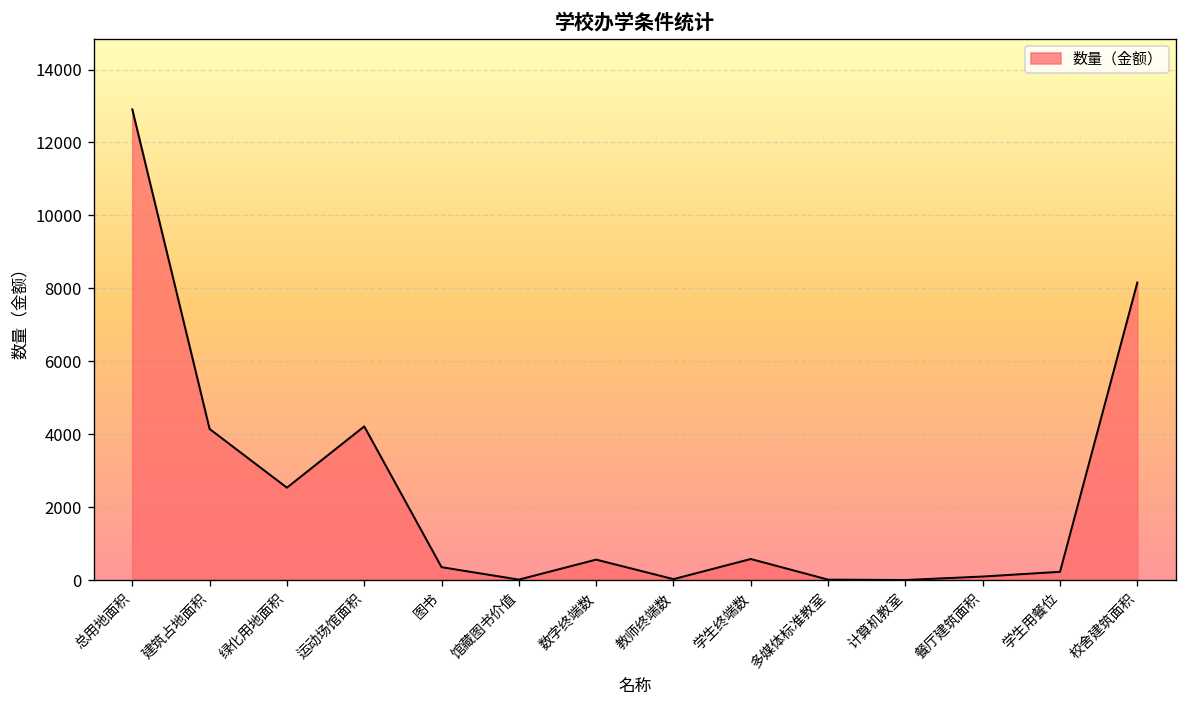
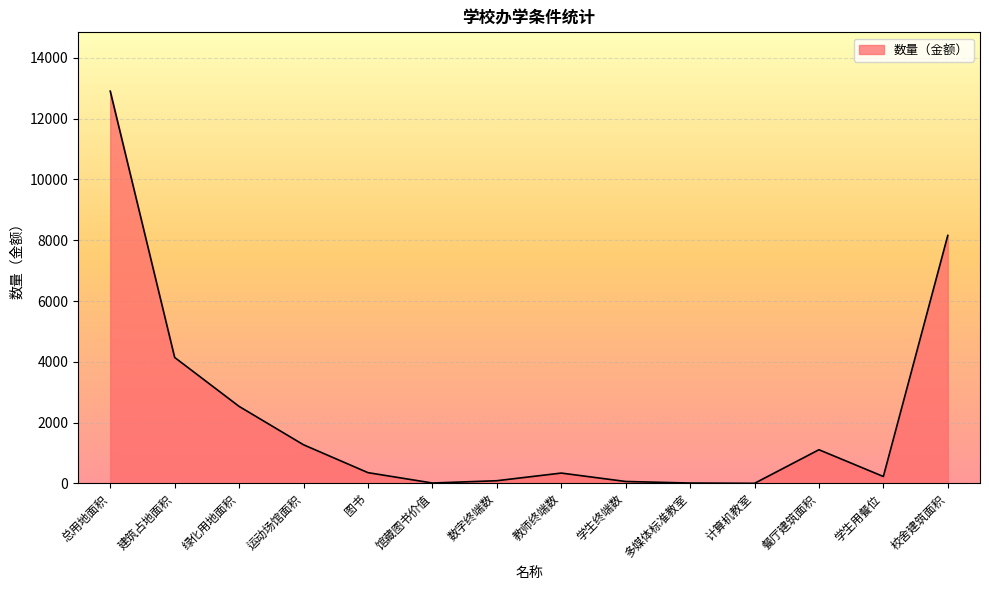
  {
    "总用地面积": 12900,
    "建筑占地面积": 4100,
    "绿化用地面积": 2500,
-   "运动场馆面积": 4200,
+   "运动场馆面积": 1300,
    "图书": 400,
    "馆藏图书价值": 0,
-   "数字终端数": 600,
-   "教师终端数": 0,
-   "学生终端数": 600,
+   "数字终端数": 100,
+   "教师终端数": 300,
+   "学生终端数": 100,
    "多媒体标准教室": 0,
    "计算机教室": 0,
-   "餐厅建筑面积": 100,
+   "餐厅建筑面积": 1100,
    "学生用餐位": 200,
    "校舍建筑面积": 8200
  }
